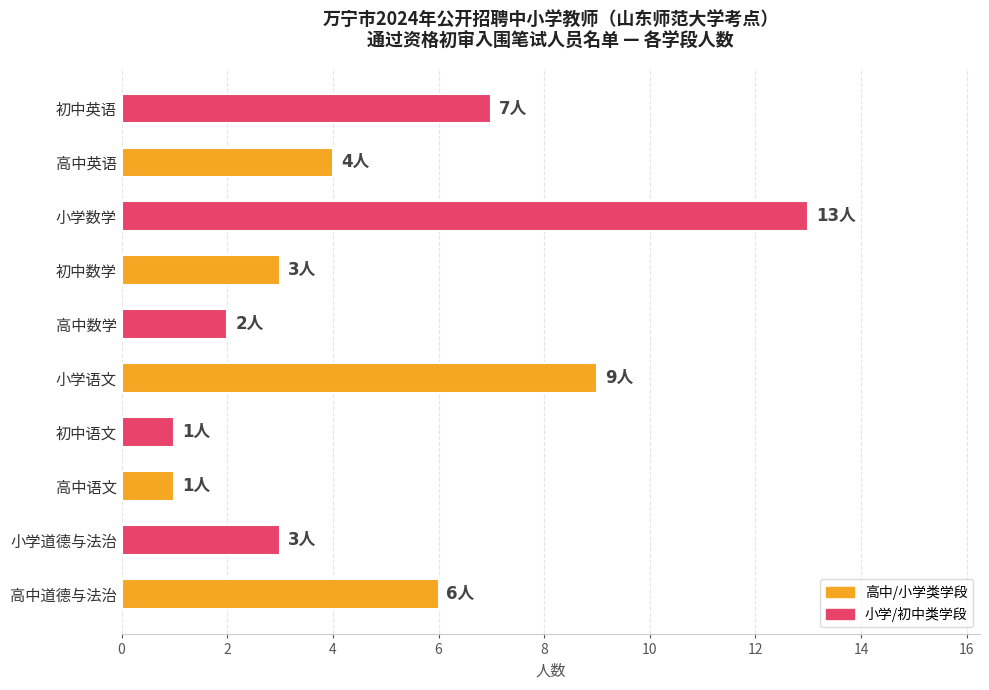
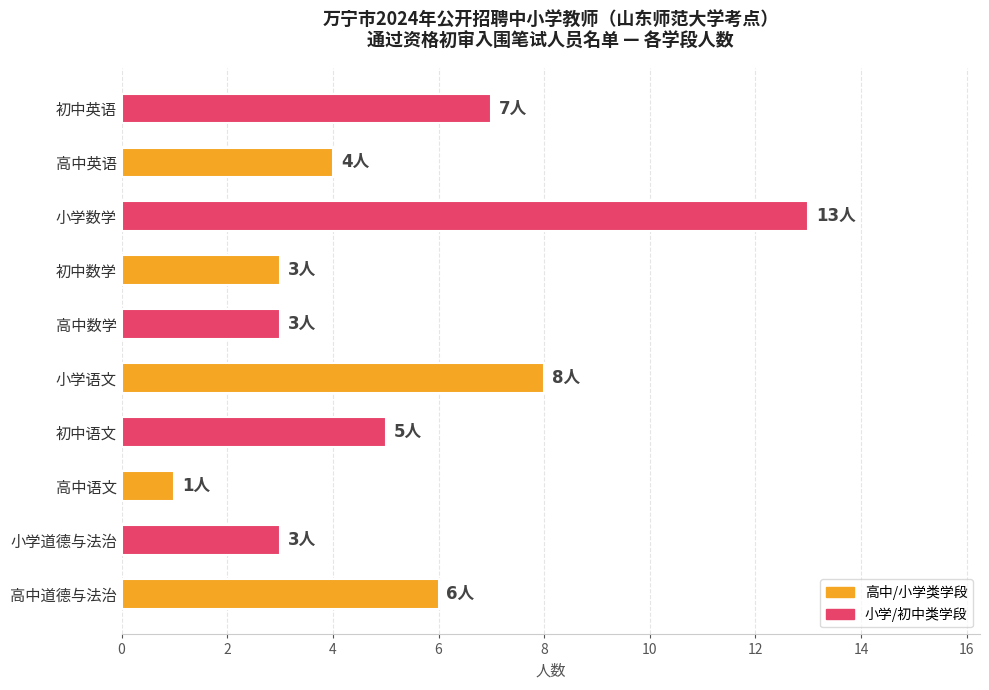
  {
    "初中英语": "7人",
    "高中英语": "4人",
    "小学数学": "13人",
    "初中数学": "3人",
-   "高中数学": "2人",
-   "小学语文": "9人",
-   "初中语文": "1人",
+   "高中数学": "3人",
+   "小学语文": "8人",
+   "初中语文": "5人",
    "高中语文": "1人",
    "小学道德与法治": "3人",
    "高中道德与法治": "6人"
  }
